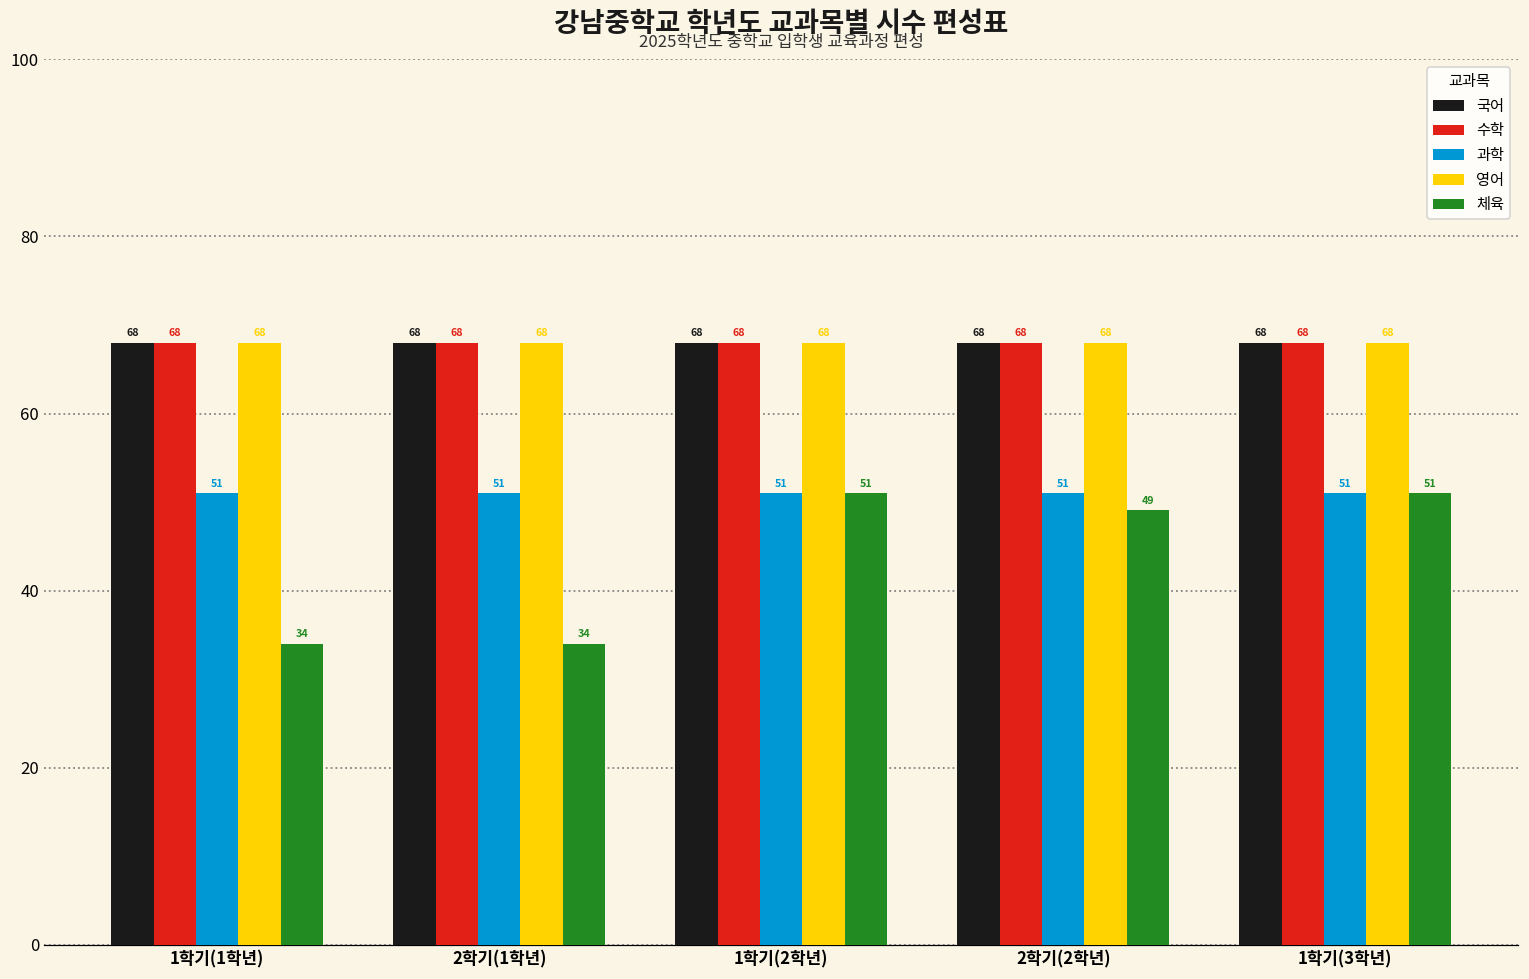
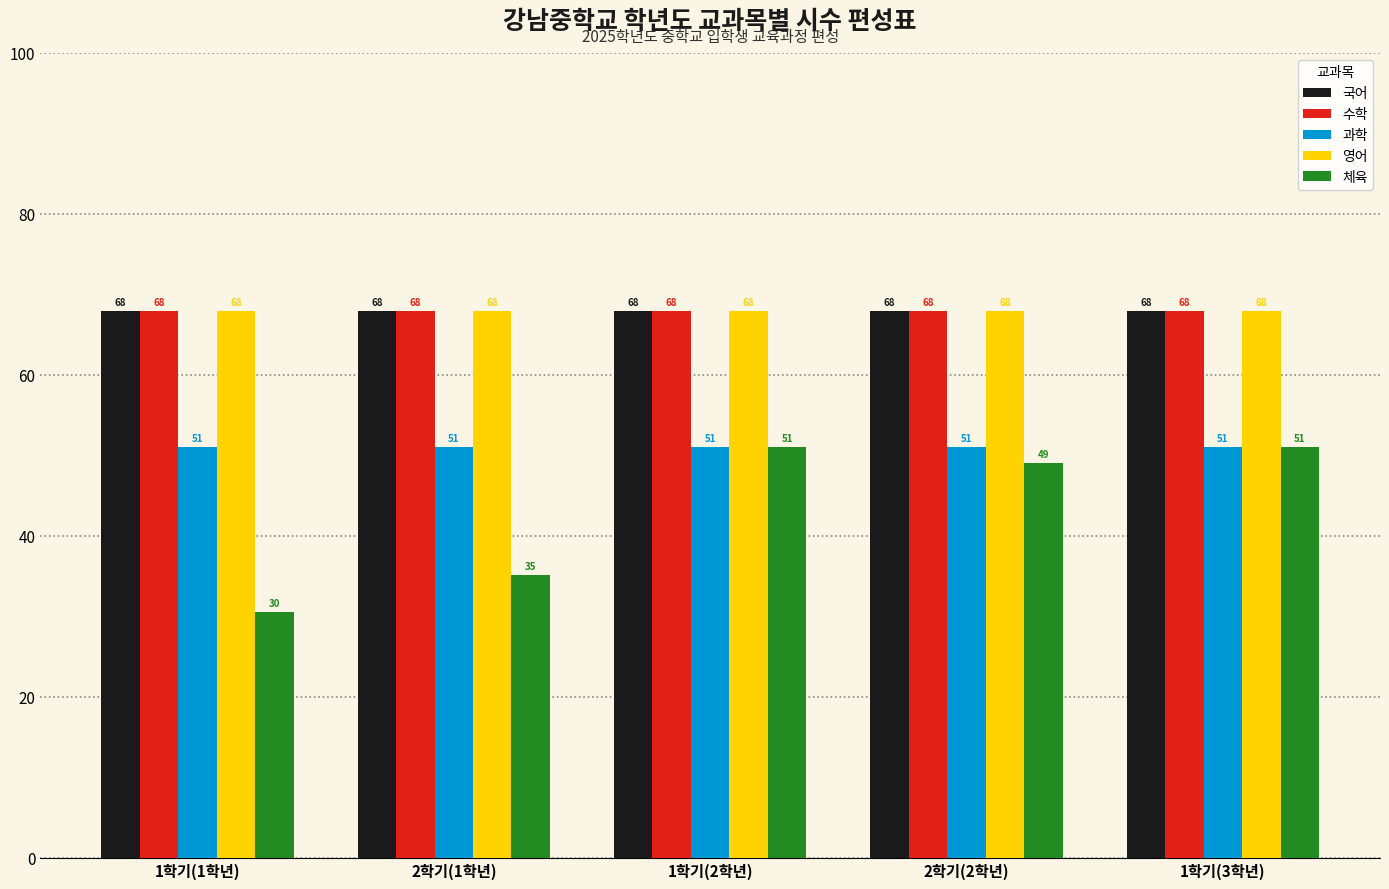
  {
    "국어": {
      "1학기(1학년)": 68,
      "2학기(1학년)": 68,
      "1학기(2학년)": 68,
      "2학기(2학년)": 68,
      "1학기(3학년)": 68
    },
    "수학": {
      "1학기(1학년)": 68,
      "2학기(1학년)": 68,
      "1학기(2학년)": 68,
      "2학기(2학년)": 68,
      "1학기(3학년)": 68
    },
    "과학": {
      "1학기(1학년)": 51,
      "2학기(1학년)": 51,
      "1학기(2학년)": 51,
      "2학기(2학년)": 51,
      "1학기(3학년)": 51
    },
    "영어": {
      "1학기(1학년)": 68,
      "2학기(1학년)": 68,
      "1학기(2학년)": 68,
      "2학기(2학년)": 68,
      "1학기(3학년)": 68
    },
    "체육": {
-     "1학기(1학년)": 34,
-     "2학기(1학년)": 34,
+     "1학기(1학년)": 30,
+     "2학기(1학년)": 35,
      "1학기(2학년)": 51,
      "2학기(2학년)": 49,
      "1학기(3학년)": 51
    }
  }
